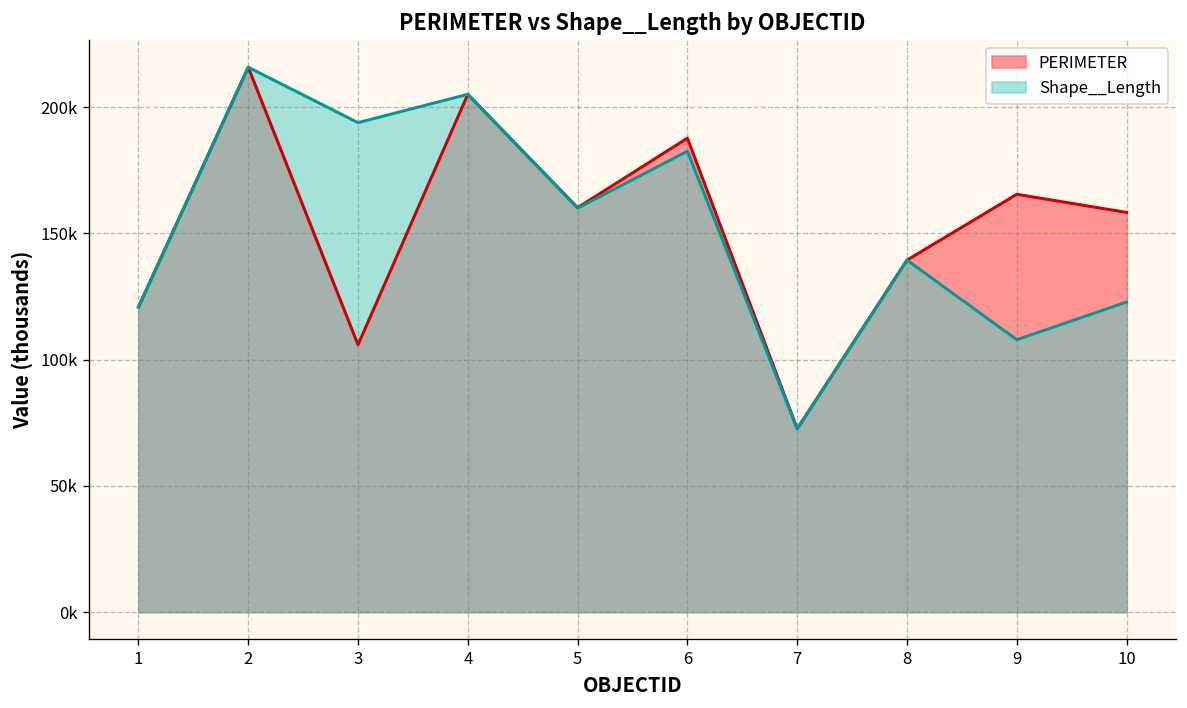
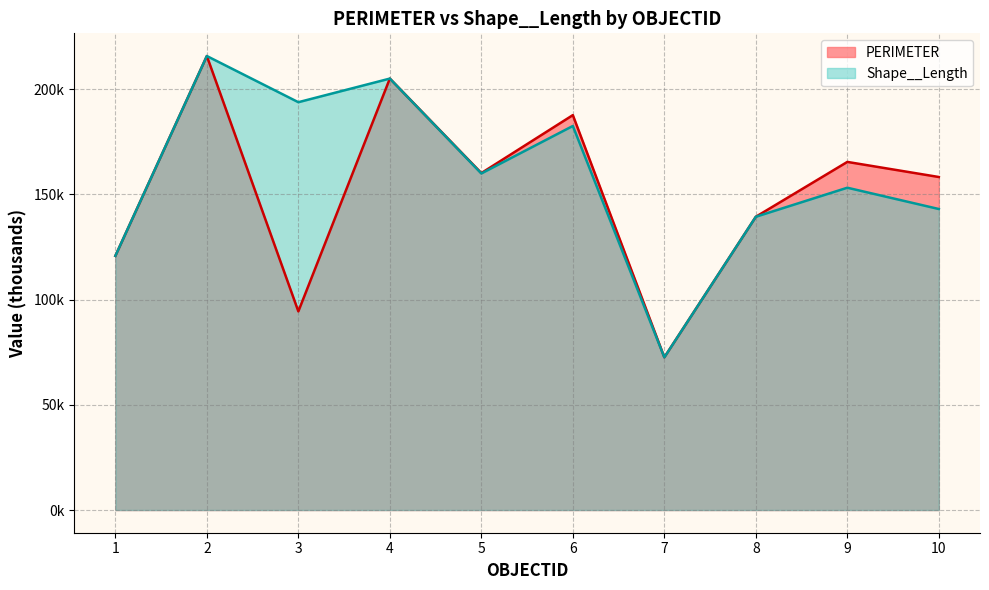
  {
    "PERIMETER": {
-     "3": 106000,
+     "3": 94000,
      "6": 188000,
      "9": 165000,
      "10": 158000
    },
    "Shape__Length": {
      "3": 194000,
      "6": 183000,
-     "9": 108000,
-     "10": 123000
+     "9": 153000,
+     "10": 143000
    }
  }
